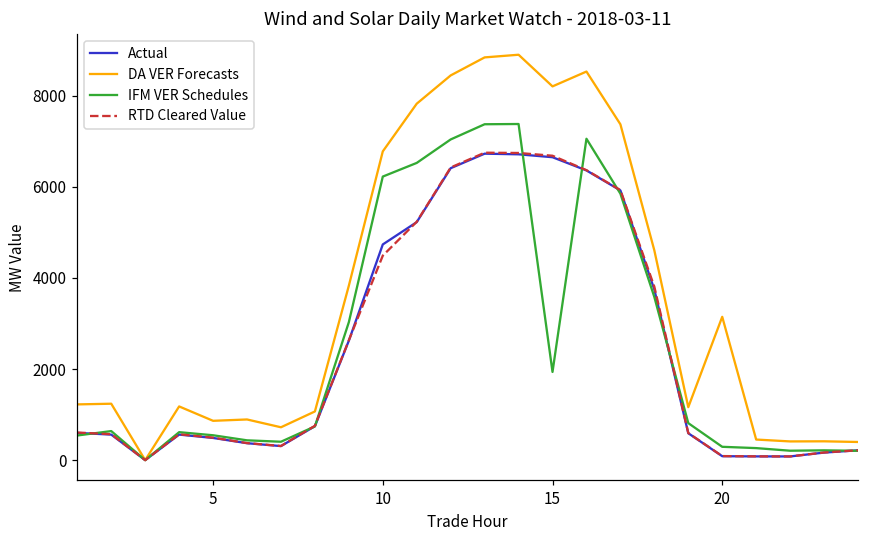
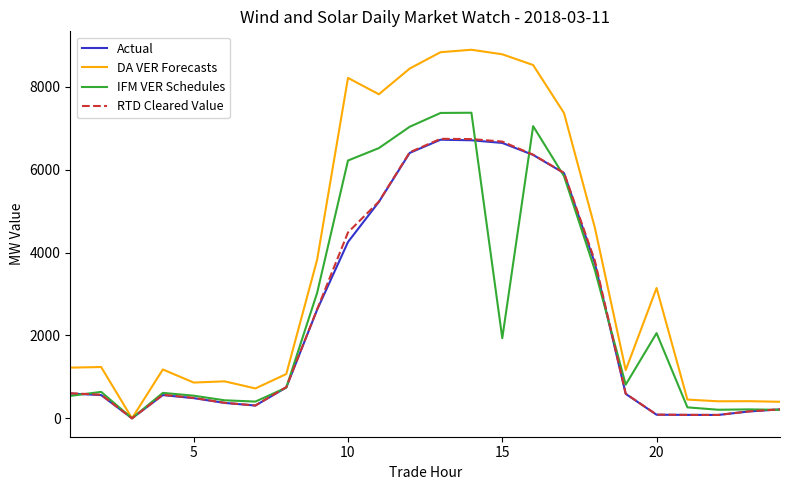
  {
    "Actual": {
-     "10": 4700
+     "10": 4300
    },
    "DA VER Forecasts": {
      "5": 900,
-     "10": 6800,
-     "15": 8200,
+     "10": 8200,
+     "15": 8800,
      "20": 3100
    },
    "IFM VER Schedules": {
      "10": 6200,
      "15": 1900,
-     "20": 300
+     "20": 2100
    },
    "RTD Cleared Value": {
      "10": 4500
    }
  }
